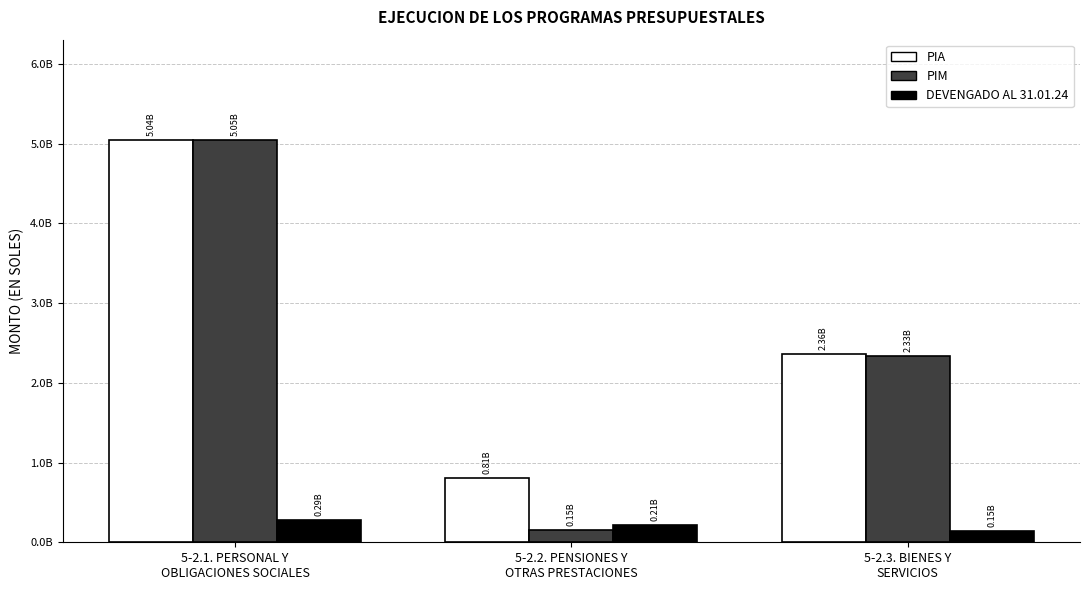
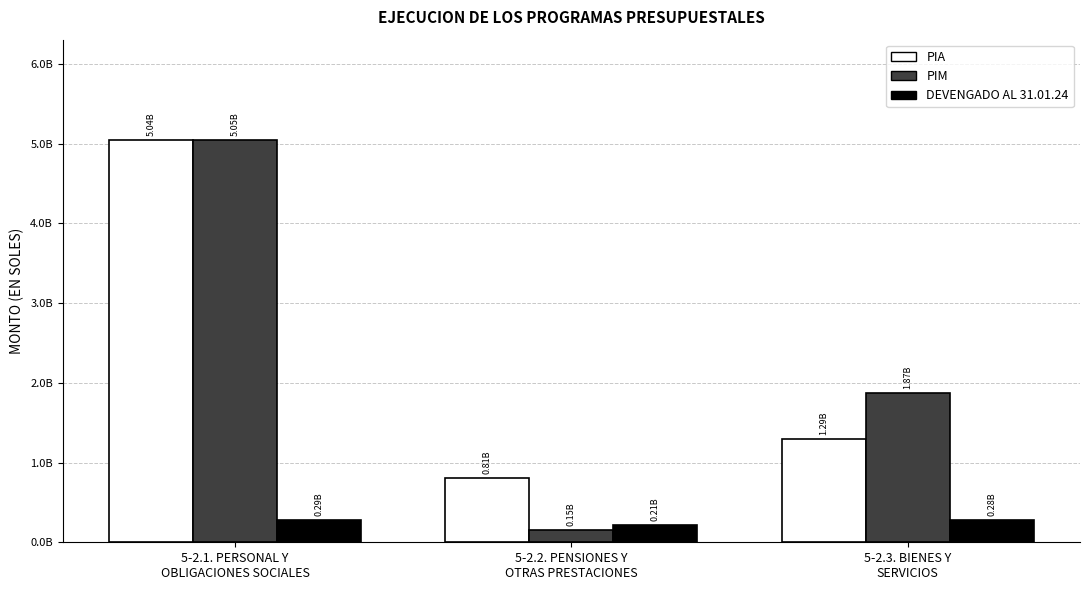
  {
    "PIA": {
      "5-2.1. PERSONAL Y OBLIGACIONES SOCIALES": "5.04B",
      "5-2.2. PENSIONES Y OTRAS PRESTACIONES": "0.81B",
-     "5-2.3. BIENES Y SERVICIOS": "2.36B"
+     "5-2.3. BIENES Y SERVICIOS": "1.29B"
    },
    "PIM": {
      "5-2.1. PERSONAL Y OBLIGACIONES SOCIALES": "5.05B",
      "5-2.2. PENSIONES Y OTRAS PRESTACIONES": "0.15B",
-     "5-2.3. BIENES Y SERVICIOS": "2.33B"
+     "5-2.3. BIENES Y SERVICIOS": "1.87B"
    },
    "DEVENGADO AL 31.01.24": {
      "5-2.1. PERSONAL Y OBLIGACIONES SOCIALES": "0.29B",
      "5-2.2. PENSIONES Y OTRAS PRESTACIONES": "0.21B",
-     "5-2.3. BIENES Y SERVICIOS": "0.15B"
+     "5-2.3. BIENES Y SERVICIOS": "0.28B"
    }
  }
